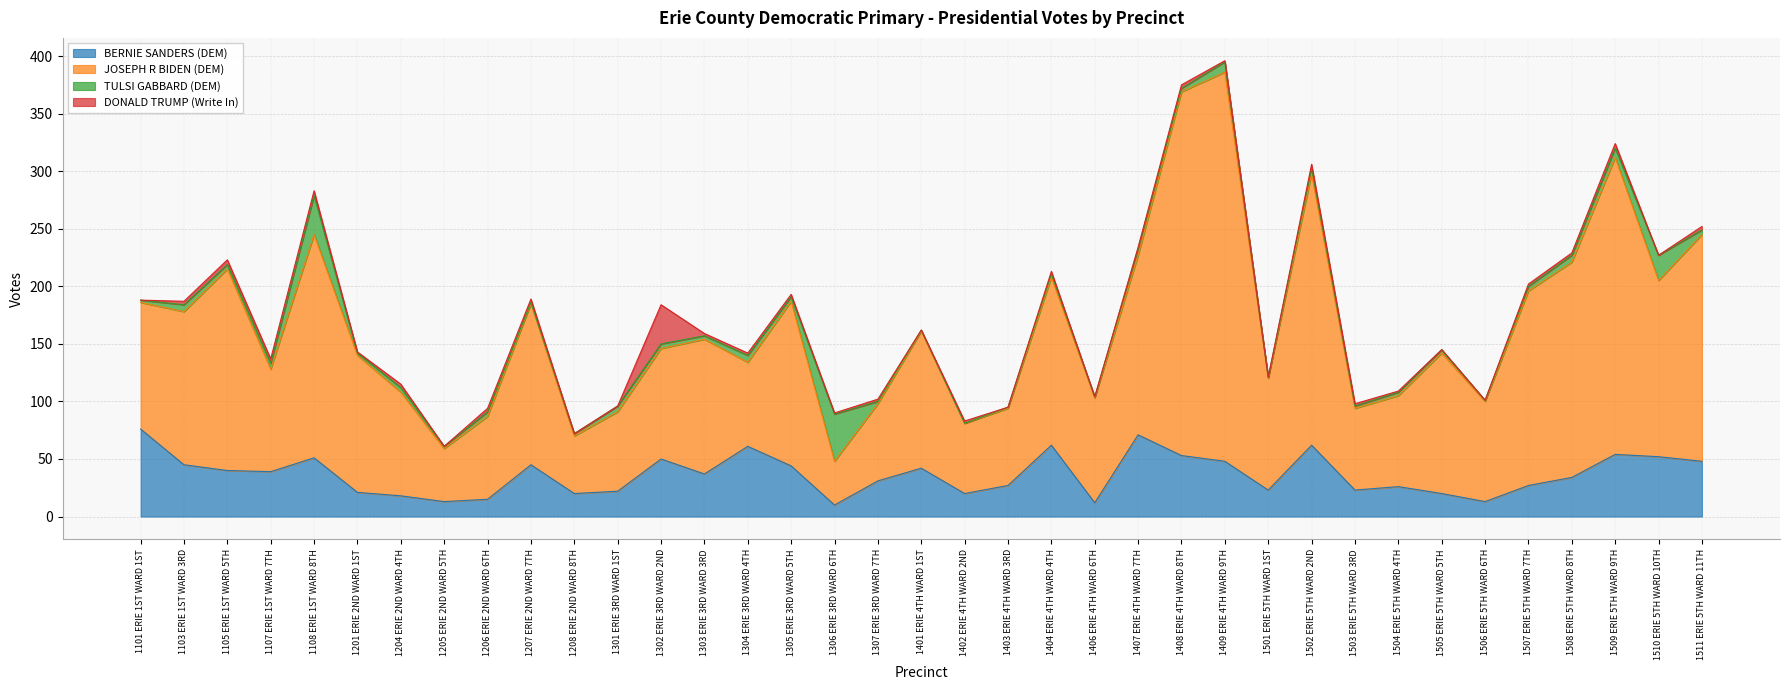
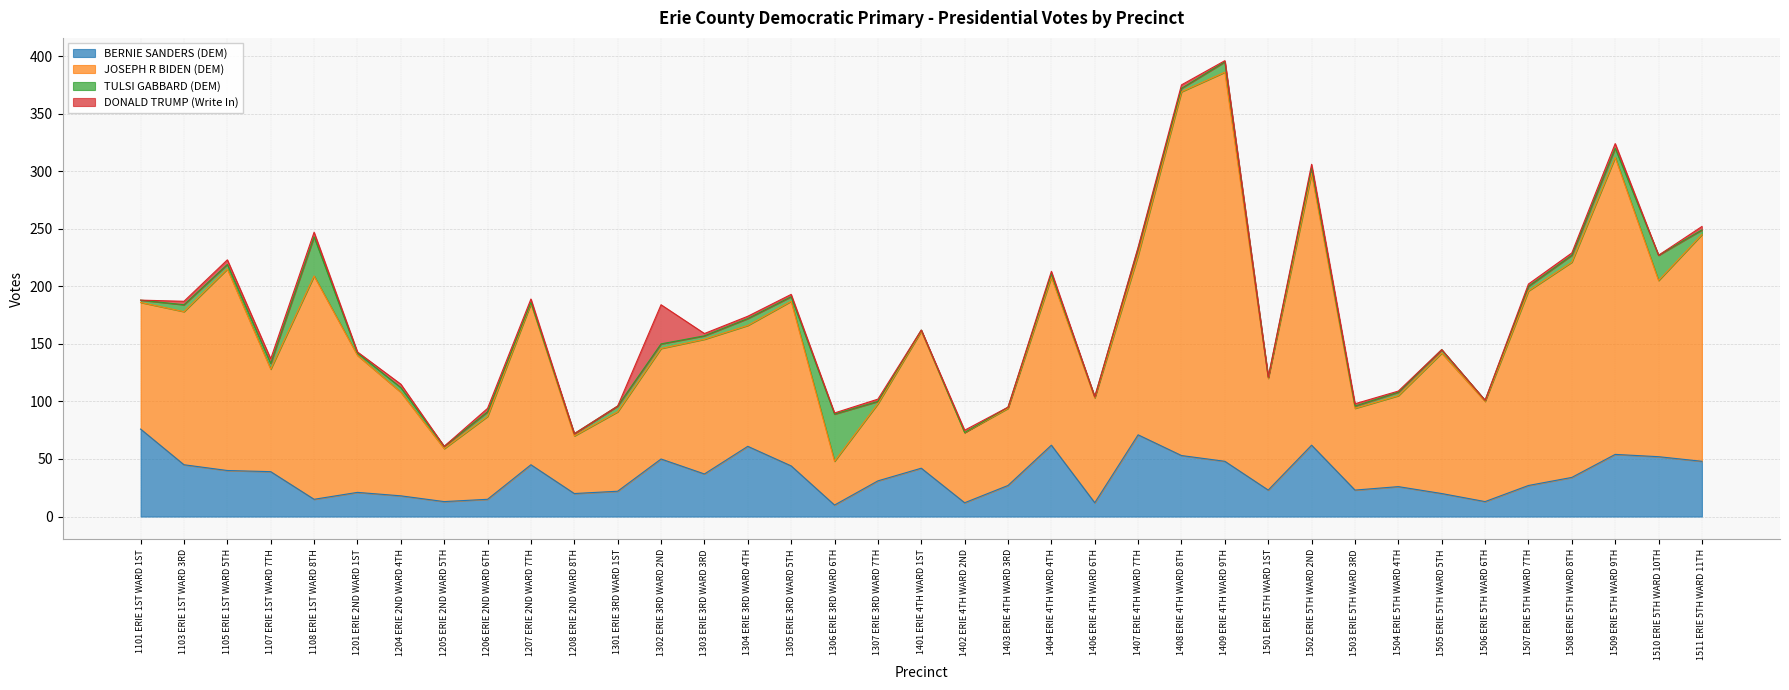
  {
    "BERNIE SANDERS (DEM)": {
      "1101 ERIE 1ST WARD 1ST": 76,
      "1103 ERIE 1ST WARD 3RD": 45,
      "1105 ERIE 1ST WARD 5TH": 40,
      "1107 ERIE 1ST WARD 7TH": 39,
-     "1108 ERIE 1ST WARD 8TH": 51,
+     "1108 ERIE 1ST WARD 8TH": 15,
      "1201 ERIE 2ND WARD 1ST": 21,
      "1204 ERIE 2ND WARD 4TH": 18,
      "1205 ERIE 2ND WARD 5TH": 13,
      "1206 ERIE 2ND WARD 6TH": 15,
      "1207 ERIE 2ND WARD 7TH": 45,
      "1208 ERIE 2ND WARD 8TH": 20,
      "1301 ERIE 3RD WARD 1ST": 22,
      "1302 ERIE 3RD WARD 2ND": 50,
      "1303 ERIE 3RD WARD 3RD": 37,
      "1304 ERIE 3RD WARD 4TH": 61,
      "1305 ERIE 3RD WARD 5TH": 44,
      "1306 ERIE 3RD WARD 6TH": 10,
      "1307 ERIE 3RD WARD 7TH": 31,
      "1401 ERIE 4TH WARD 1ST": 42,
-     "1402 ERIE 4TH WARD 2ND": 20,
+     "1402 ERIE 4TH WARD 2ND": 12,
      "1403 ERIE 4TH WARD 3RD": 27,
      "1404 ERIE 4TH WARD 4TH": 62,
      "1406 ERIE 4TH WARD 6TH": 12,
      "1407 ERIE 4TH WARD 7TH": 71,
      "1408 ERIE 4TH WARD 8TH": 53,
      "1409 ERIE 4TH WARD 9TH": 48,
      "1501 ERIE 5TH WARD 1ST": 23,
      "1502 ERIE 5TH WARD 2ND": 62,
      "1503 ERIE 5TH WARD 3RD": 23,
      "1504 ERIE 5TH WARD 4TH": 26,
      "1505 ERIE 5TH WARD 5TH": 20,
      "1506 ERIE 5TH WARD 6TH": 13,
      "1507 ERIE 5TH WARD 7TH": 27,
      "1508 ERIE 5TH WARD 8TH": 34,
      "1509 ERIE 5TH WARD 9TH": 54,
      "1510 ERIE 5TH WARD 10TH": 52,
      "1511 ERIE 5TH WARD 11TH": 48
    },
    "JOSEPH R BIDEN (DEM)": {
      "1103 ERIE 1ST WARD 3RD": 133,
      "1105 ERIE 1ST WARD 5TH": 175,
      "1107 ERIE 1ST WARD 7TH": 89,
      "1108 ERIE 1ST WARD 8TH": 194,
      "1204 ERIE 2ND WARD 4TH": 90,
      "1206 ERIE 2ND WARD 6TH": 72,
      "1301 ERIE 3RD WARD 1ST": 69,
      "1302 ERIE 3RD WARD 2ND": 96,
      "1303 ERIE 3RD WARD 3RD": 117,
-     "1304 ERIE 3RD WARD 4TH": 73,
+     "1304 ERIE 3RD WARD 4TH": 105,
      "1305 ERIE 3RD WARD 5TH": 143,
      "1306 ERIE 3RD WARD 6TH": 38,
      "1404 ERIE 4TH WARD 4TH": 146,
      "1407 ERIE 4TH WARD 7TH": 156,
      "1408 ERIE 4TH WARD 8TH": 316,
      "1409 ERIE 4TH WARD 9TH": 338,
      "1502 ERIE 5TH WARD 2ND": 236,
      "1504 ERIE 5TH WARD 4TH": 79,
      "1505 ERIE 5TH WARD 5TH": 122,
      "1507 ERIE 5TH WARD 7TH": 169,
      "1508 ERIE 5TH WARD 8TH": 187,
      "1509 ERIE 5TH WARD 9TH": 258,
      "1510 ERIE 5TH WARD 10TH": 153,
      "1511 ERIE 5TH WARD 11TH": 197
    },
    "TULSI GABBARD (DEM)": {
      "1103 ERIE 1ST WARD 3RD": 6,
      "1105 ERIE 1ST WARD 5TH": 4,
      "1107 ERIE 1ST WARD 7TH": 5,
      "1108 ERIE 1ST WARD 8TH": 34,
      "1204 ERIE 2ND WARD 4TH": 4,
      "1206 ERIE 2ND WARD 6TH": 4,
      "1302 ERIE 3RD WARD 2ND": 4,
      "1408 ERIE 4TH WARD 8TH": 3,
      "1502 ERIE 5TH WARD 2ND": 5,
      "1509 ERIE 5TH WARD 9TH": 8,
      "1511 ERIE 5TH WARD 11TH": 4
    },
    "DONALD TRUMP (Write In)": {
      "1103 ERIE 1ST WARD 3RD": 3,
      "1105 ERIE 1ST WARD 5TH": 4,
      "1107 ERIE 1ST WARD 7TH": 4,
      "1108 ERIE 1ST WARD 8TH": 4,
      "1204 ERIE 2ND WARD 4TH": 3,
      "1206 ERIE 2ND WARD 6TH": 3,
      "1207 ERIE 2ND WARD 7TH": 3,
      "1302 ERIE 3RD WARD 2ND": 34,
      "1408 ERIE 4TH WARD 8TH": 3,
      "1502 ERIE 5TH WARD 2ND": 3,
      "1509 ERIE 5TH WARD 9TH": 4,
      "1511 ERIE 5TH WARD 11TH": 3
    }
  }
